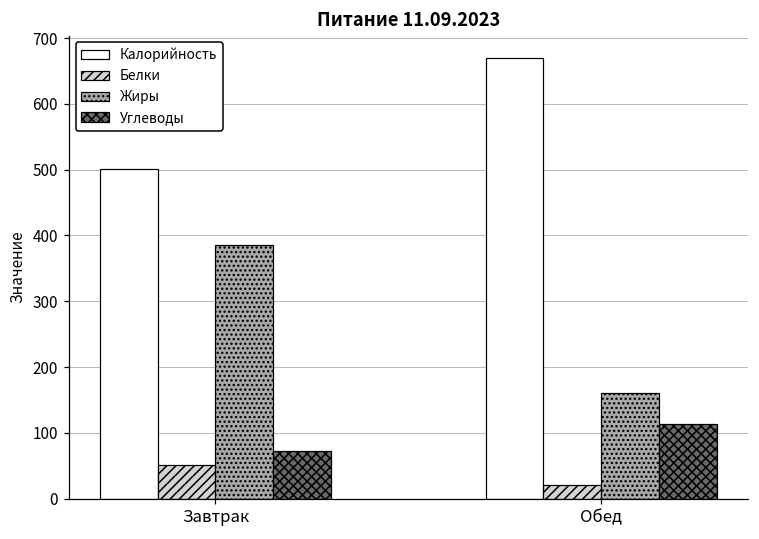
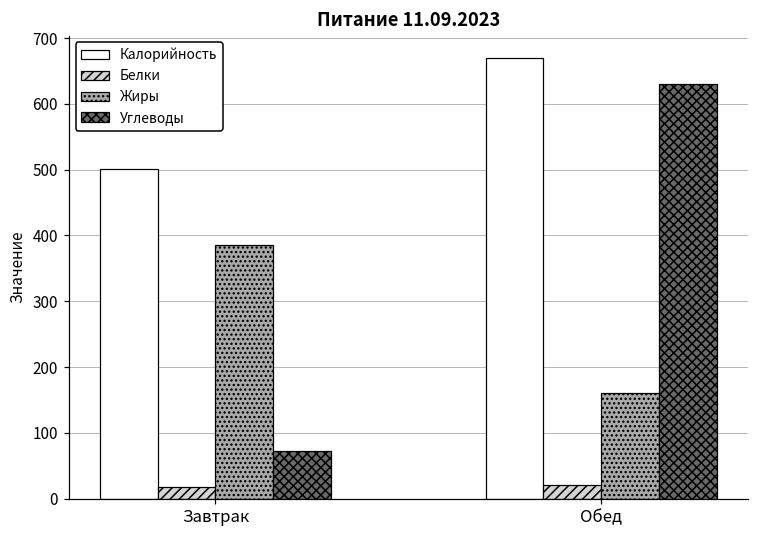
  {
    "Калорийность": {
      "Завтрак": 500,
      "Обед": 670
    },
    "Белки": {
-     "Завтрак": 50,
+     "Завтрак": 20,
      "Обед": 20
    },
    "Жиры": {
      "Завтрак": 390,
      "Обед": 160
    },
    "Углеводы": {
      "Завтрак": 70,
-     "Обед": 110
+     "Обед": 630
    }
  }
